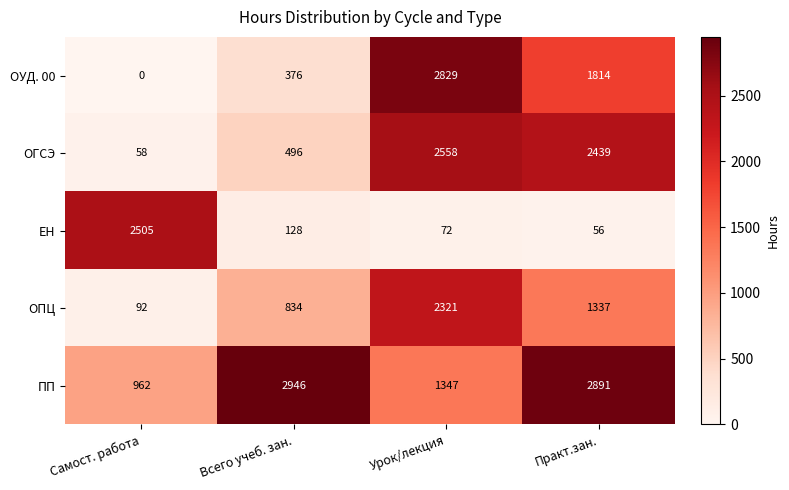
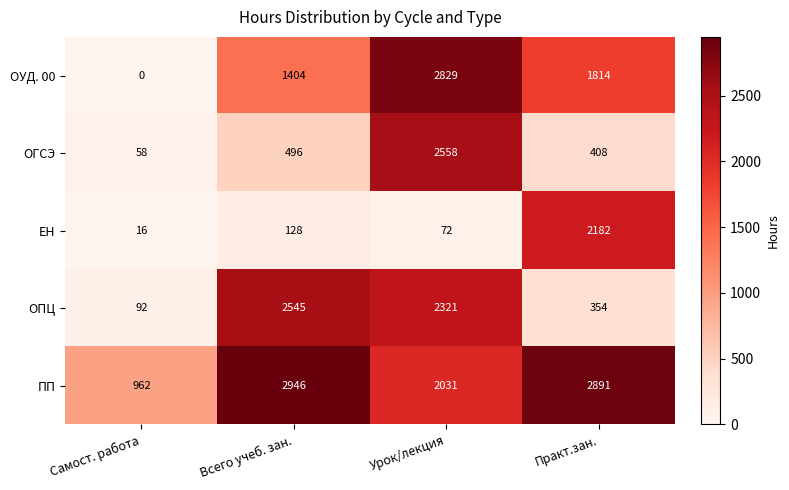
  {
    "ОУД. 00": {
      "Самост. работа": 0,
-     "Всего учеб. зан.": 376,
+     "Всего учеб. зан.": 1404,
      "Урок/лекция": 2829,
      "Практ.зан.": 1814
    },
    "ОГСЭ": {
      "Самост. работа": 58,
      "Всего учеб. зан.": 496,
      "Урок/лекция": 2558,
-     "Практ.зан.": 2439
+     "Практ.зан.": 408
    },
    "ЕН": {
-     "Самост. работа": 2505,
+     "Самост. работа": 16,
      "Всего учеб. зан.": 128,
      "Урок/лекция": 72,
-     "Практ.зан.": 56
+     "Практ.зан.": 2182
    },
    "ОПЦ": {
      "Самост. работа": 92,
-     "Всего учеб. зан.": 834,
+     "Всего учеб. зан.": 2545,
      "Урок/лекция": 2321,
-     "Практ.зан.": 1337
+     "Практ.зан.": 354
    },
    "ПП": {
      "Самост. работа": 962,
      "Всего учеб. зан.": 2946,
-     "Урок/лекция": 1347,
+     "Урок/лекция": 2031,
      "Практ.зан.": 2891
    }
  }
